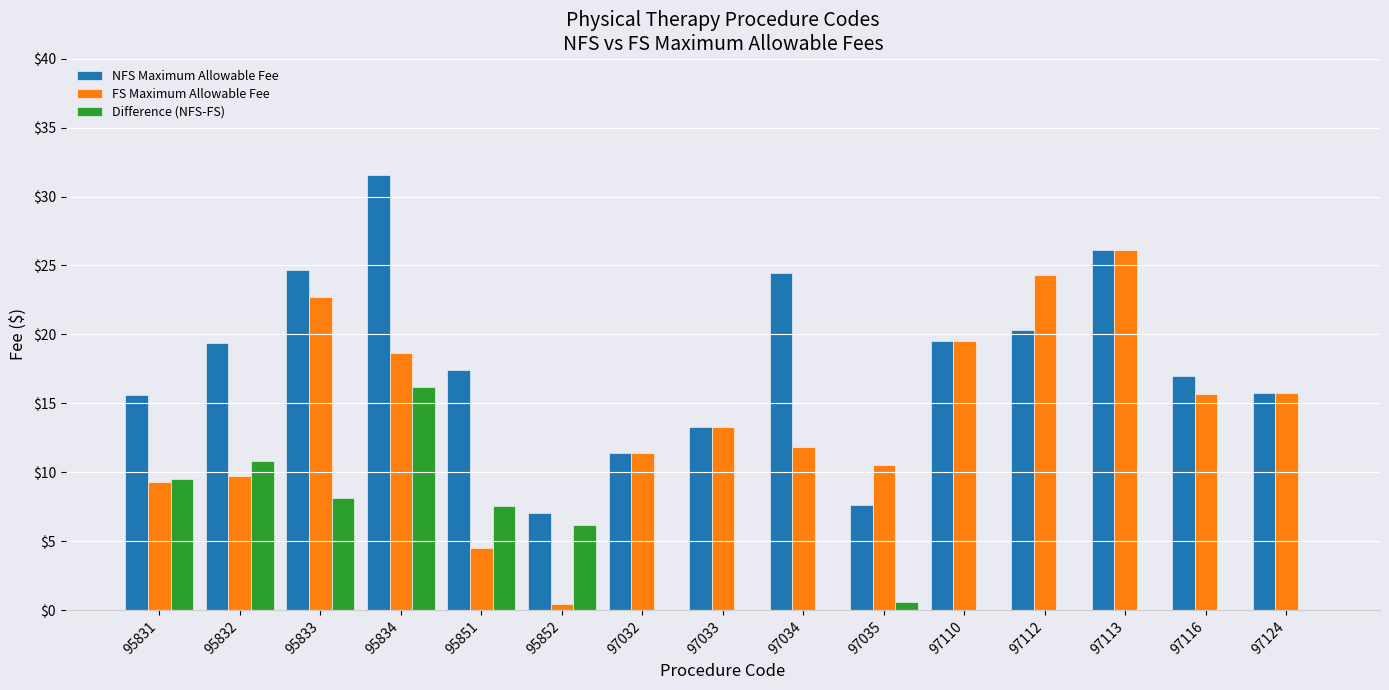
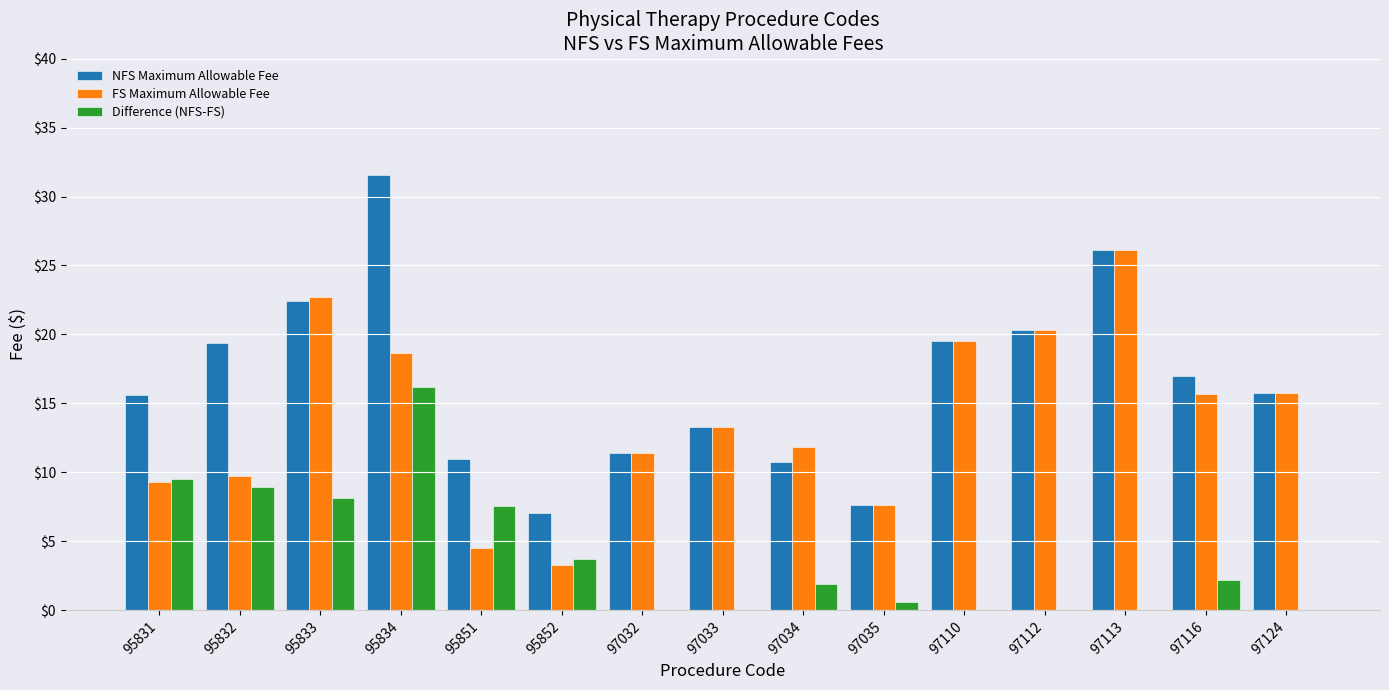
  {
    "NFS Maximum Allowable Fee": {
      "95831": "$15.6",
      "95832": "$19.4",
-     "95833": "$24.7",
+     "95833": "$22.4",
      "95834": "$31.5",
-     "95851": "$17.5",
+     "95851": "$11.0",
      "95852": "$7.1",
      "97032": "$11.4",
      "97033": "$13.3",
-     "97034": "$24.4",
+     "97034": "$10.8",
      "97035": "$7.7",
      "97110": "$19.5",
      "97112": "$20.3",
      "97113": "$26.1",
      "97116": "$17.0",
      "97124": "$15.8"
    },
    "FS Maximum Allowable Fee": {
      "95831": "$9.3",
      "95832": "$9.8",
      "95833": "$22.7",
      "95834": "$18.7",
      "95851": "$4.6",
-     "95852": "$0.5",
+     "95852": "$3.3",
      "97032": "$11.4",
      "97033": "$13.3",
      "97034": "$11.9",
-     "97035": "$10.6",
+     "97035": "$7.7",
      "97110": "$19.5",
-     "97112": "$24.3",
+     "97112": "$20.3",
      "97113": "$26.1",
      "97116": "$15.7",
      "97124": "$15.8"
    },
    "Difference (NFS-FS)": {
      "95831": "$9.6",
-     "95832": "$10.9",
+     "95832": "$8.9",
      "95833": "$8.2",
      "95834": "$16.2",
      "95851": "$7.6",
-     "95852": "$6.2",
+     "95852": "$3.7",
      "97032": "$0.0",
      "97033": "$0.0",
-     "97034": "$0.0",
+     "97034": "$1.9",
      "97035": "$0.6",
      "97110": "$0.0",
      "97112": "$0.0",
      "97113": "$0.0",
-     "97116": "$0.0",
+     "97116": "$2.2",
      "97124": "$0.0"
    }
  }
